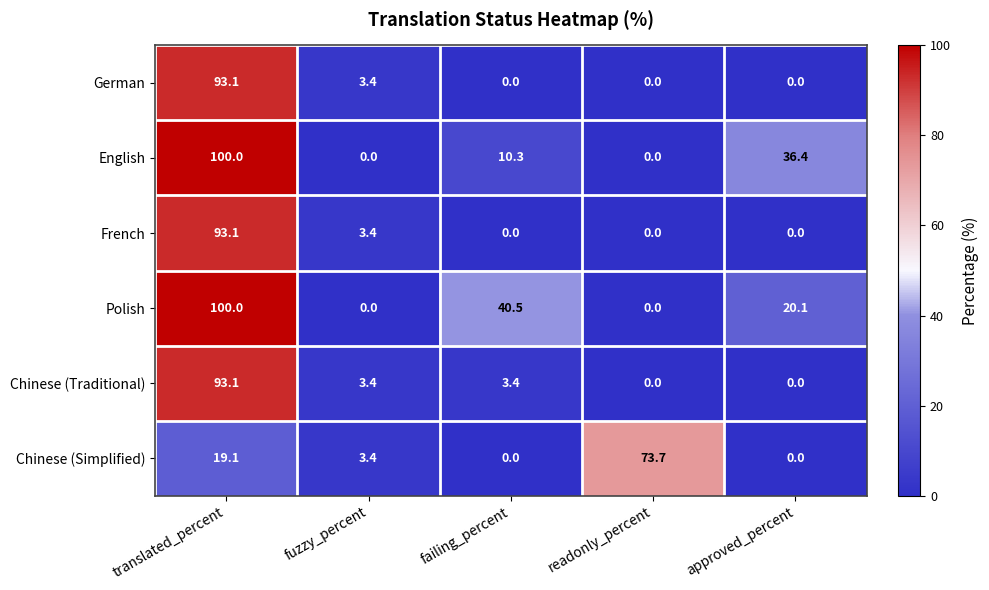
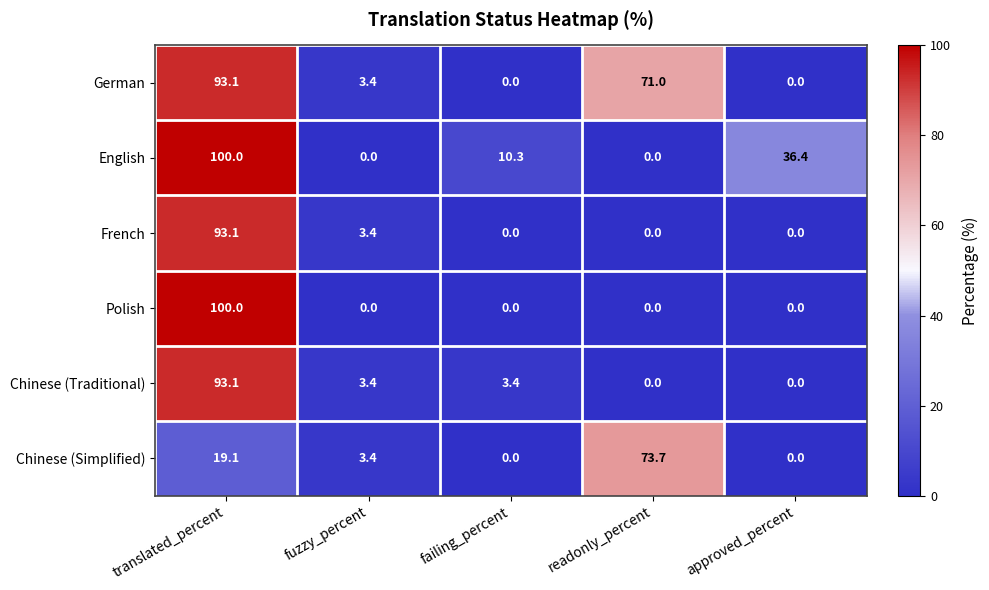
  {
    "German": {
      "translated_percent": 93.1,
      "fuzzy_percent": 3.4,
      "failing_percent": 0.0,
-     "readonly_percent": 0.0,
+     "readonly_percent": 71.0,
      "approved_percent": 0.0
    },
    "English": {
      "translated_percent": 100.0,
      "fuzzy_percent": 0.0,
      "failing_percent": 10.3,
      "readonly_percent": 0.0,
      "approved_percent": 36.4
    },
    "French": {
      "translated_percent": 93.1,
      "fuzzy_percent": 3.4,
      "failing_percent": 0.0,
      "readonly_percent": 0.0,
      "approved_percent": 0.0
    },
    "Polish": {
      "translated_percent": 100.0,
      "fuzzy_percent": 0.0,
-     "failing_percent": 40.5,
+     "failing_percent": 0.0,
      "readonly_percent": 0.0,
-     "approved_percent": 20.1
+     "approved_percent": 0.0
    },
    "Chinese (Traditional)": {
      "translated_percent": 93.1,
      "fuzzy_percent": 3.4,
      "failing_percent": 3.4,
      "readonly_percent": 0.0,
      "approved_percent": 0.0
    },
    "Chinese (Simplified)": {
      "translated_percent": 19.1,
      "fuzzy_percent": 3.4,
      "failing_percent": 0.0,
      "readonly_percent": 73.7,
      "approved_percent": 0.0
    }
  }
